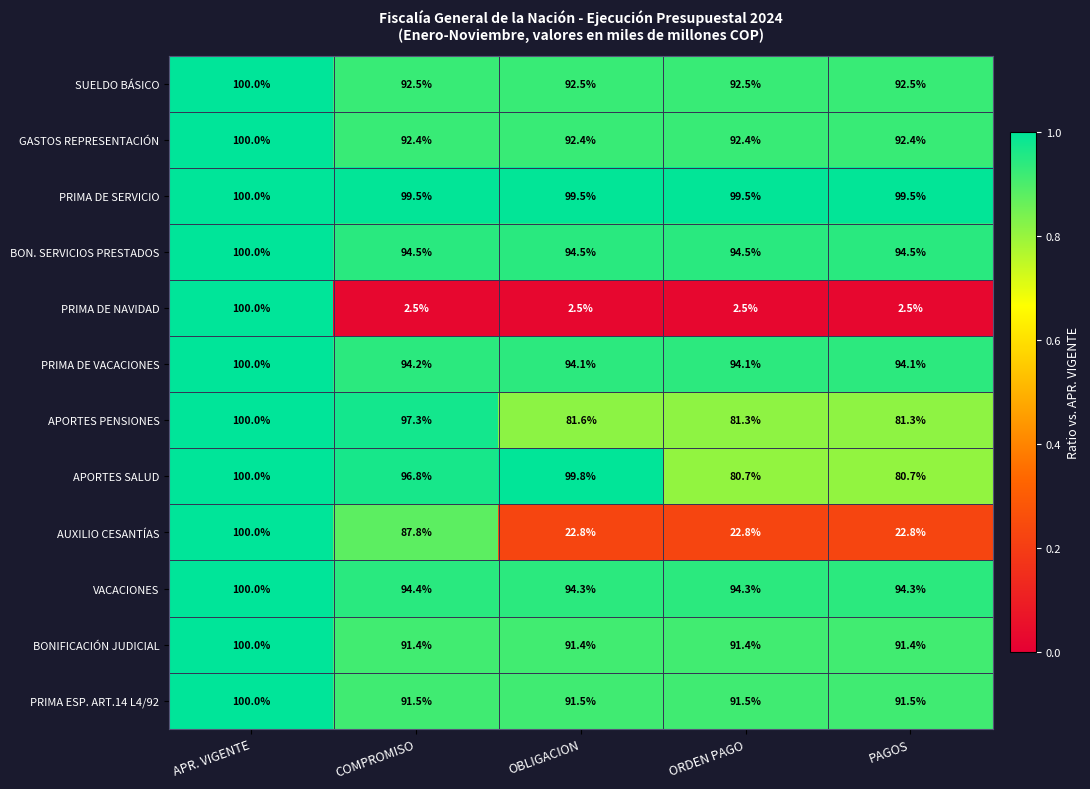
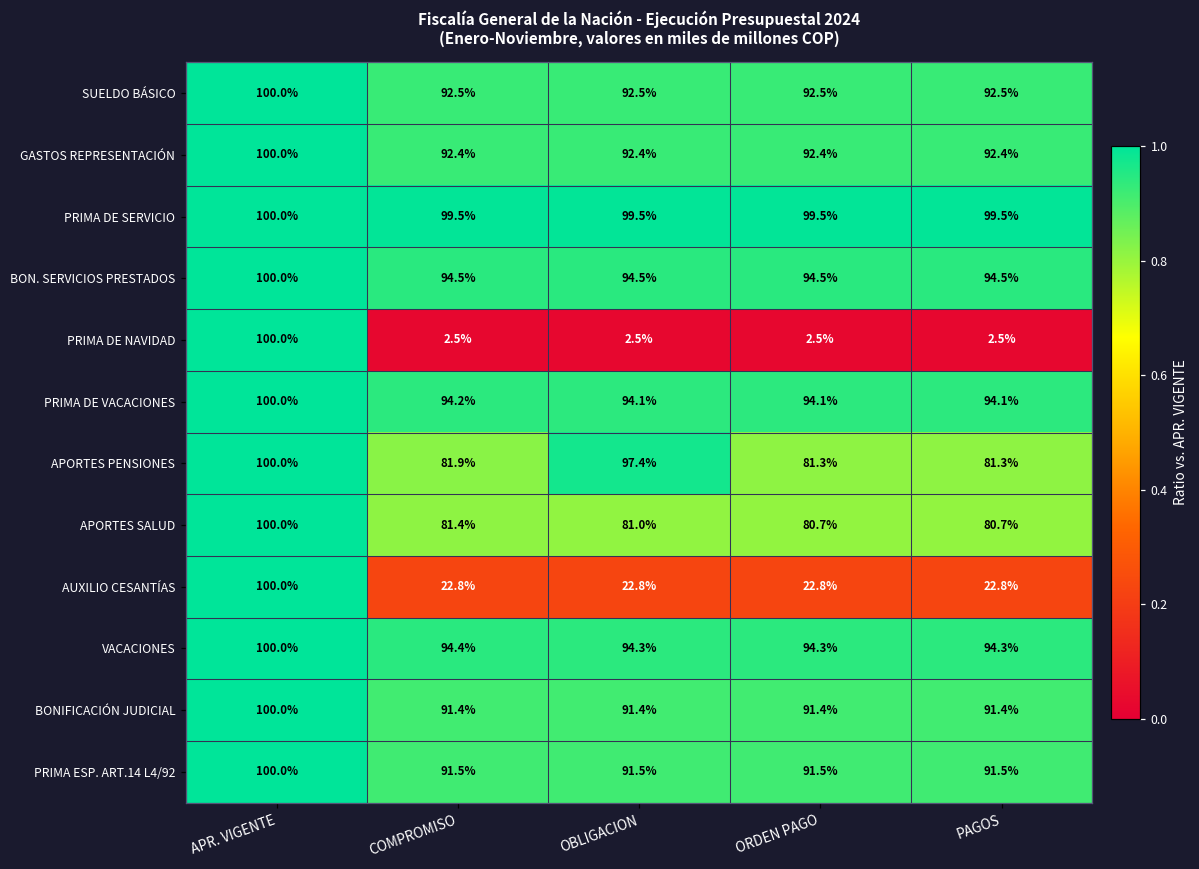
  {
    "SUELDO BÁSICO": {
      "APR. VIGENTE": "100.0%",
      "COMPROMISO": "92.5%",
      "OBLIGACION": "92.5%",
      "ORDEN PAGO": "92.5%",
      "PAGOS": "92.5%"
    },
    "GASTOS REPRESENTACIÓN": {
      "APR. VIGENTE": "100.0%",
      "COMPROMISO": "92.4%",
      "OBLIGACION": "92.4%",
      "ORDEN PAGO": "92.4%",
      "PAGOS": "92.4%"
    },
    "PRIMA DE SERVICIO": {
      "APR. VIGENTE": "100.0%",
      "COMPROMISO": "99.5%",
      "OBLIGACION": "99.5%",
      "ORDEN PAGO": "99.5%",
      "PAGOS": "99.5%"
    },
    "BON. SERVICIOS PRESTADOS": {
      "APR. VIGENTE": "100.0%",
      "COMPROMISO": "94.5%",
      "OBLIGACION": "94.5%",
      "ORDEN PAGO": "94.5%",
      "PAGOS": "94.5%"
    },
    "PRIMA DE NAVIDAD": {
      "APR. VIGENTE": "100.0%",
      "COMPROMISO": "2.5%",
      "OBLIGACION": "2.5%",
      "ORDEN PAGO": "2.5%",
      "PAGOS": "2.5%"
    },
    "PRIMA DE VACACIONES": {
      "APR. VIGENTE": "100.0%",
      "COMPROMISO": "94.2%",
      "OBLIGACION": "94.1%",
      "ORDEN PAGO": "94.1%",
      "PAGOS": "94.1%"
    },
    "APORTES PENSIONES": {
      "APR. VIGENTE": "100.0%",
-     "COMPROMISO": "97.3%",
-     "OBLIGACION": "81.6%",
+     "COMPROMISO": "81.9%",
+     "OBLIGACION": "97.4%",
      "ORDEN PAGO": "81.3%",
      "PAGOS": "81.3%"
    },
    "APORTES SALUD": {
      "APR. VIGENTE": "100.0%",
-     "COMPROMISO": "96.8%",
-     "OBLIGACION": "99.8%",
+     "COMPROMISO": "81.4%",
+     "OBLIGACION": "81.0%",
      "ORDEN PAGO": "80.7%",
      "PAGOS": "80.7%"
    },
    "AUXILIO CESANTÍAS": {
      "APR. VIGENTE": "100.0%",
-     "COMPROMISO": "87.8%",
+     "COMPROMISO": "22.8%",
      "OBLIGACION": "22.8%",
      "ORDEN PAGO": "22.8%",
      "PAGOS": "22.8%"
    },
    "VACACIONES": {
      "APR. VIGENTE": "100.0%",
      "COMPROMISO": "94.4%",
      "OBLIGACION": "94.3%",
      "ORDEN PAGO": "94.3%",
      "PAGOS": "94.3%"
    },
    "BONIFICACIÓN JUDICIAL": {
      "APR. VIGENTE": "100.0%",
      "COMPROMISO": "91.4%",
      "OBLIGACION": "91.4%",
      "ORDEN PAGO": "91.4%",
      "PAGOS": "91.4%"
    },
    "PRIMA ESP. ART.14 L4/92": {
      "APR. VIGENTE": "100.0%",
      "COMPROMISO": "91.5%",
      "OBLIGACION": "91.5%",
      "ORDEN PAGO": "91.5%",
      "PAGOS": "91.5%"
    }
  }
